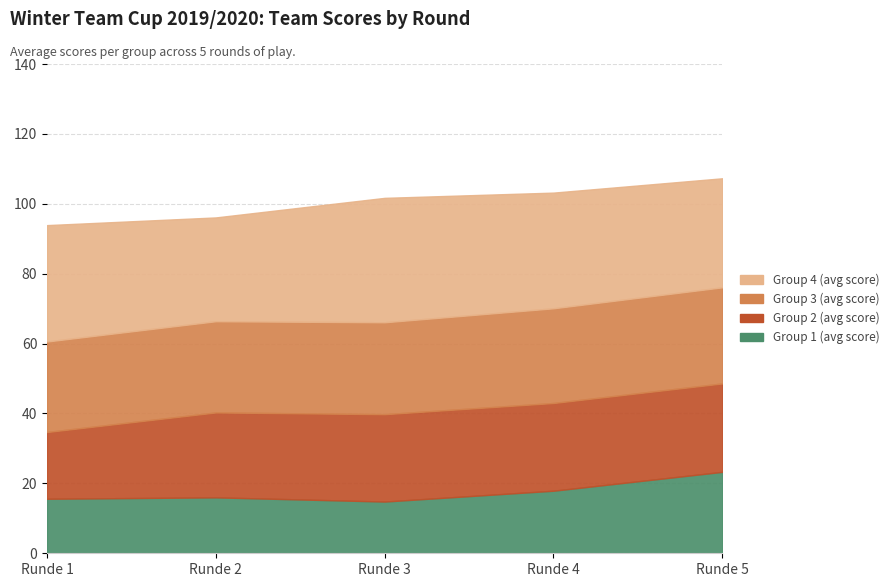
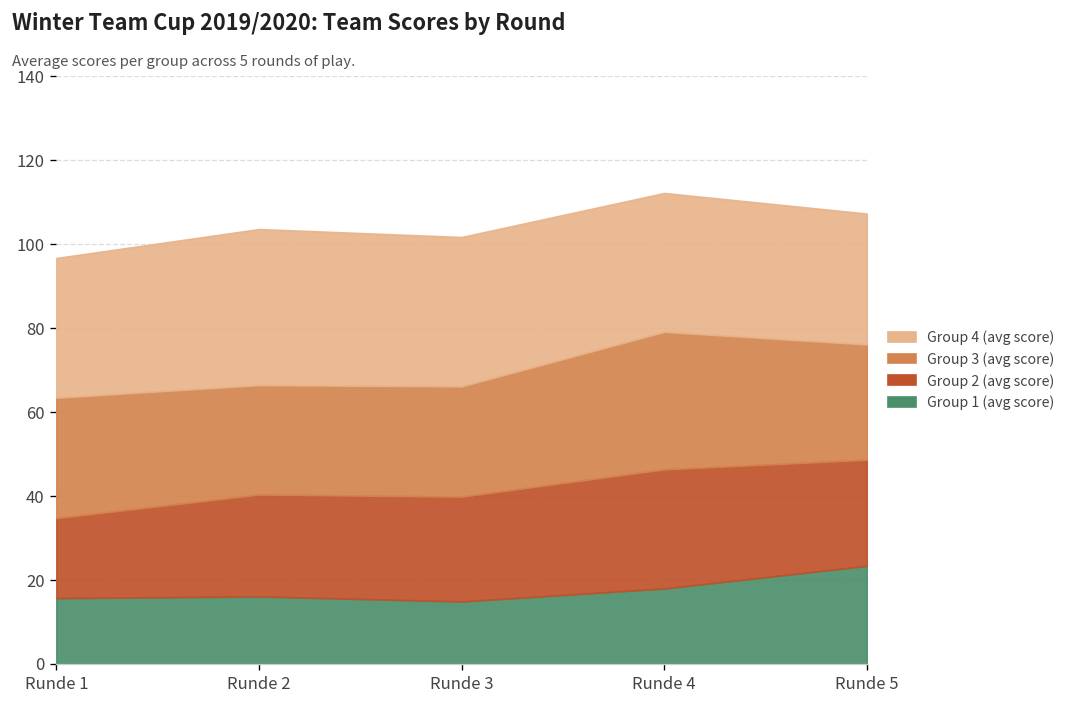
  {
    "Group 1 (avg score)": {
      "Runde 1": 16,
      "Runde 2": 16,
      "Runde 3": 15,
      "Runde 4": 18,
      "Runde 5": 23
    },
    "Group 2 (avg score)": {
      "Runde 1": 19,
      "Runde 2": 24,
      "Runde 3": 25,
-     "Runde 4": 25,
+     "Runde 4": 28,
      "Runde 5": 25
    },
    "Group 3 (avg score)": {
-     "Runde 1": 26,
+     "Runde 1": 29,
      "Runde 2": 26,
      "Runde 3": 26,
-     "Runde 4": 27,
+     "Runde 4": 33,
      "Runde 5": 27
    },
    "Group 4 (avg score)": {
      "Runde 1": 33,
-     "Runde 2": 30,
+     "Runde 2": 37,
      "Runde 3": 36,
      "Runde 4": 33,
      "Runde 5": 31
    }
  }
